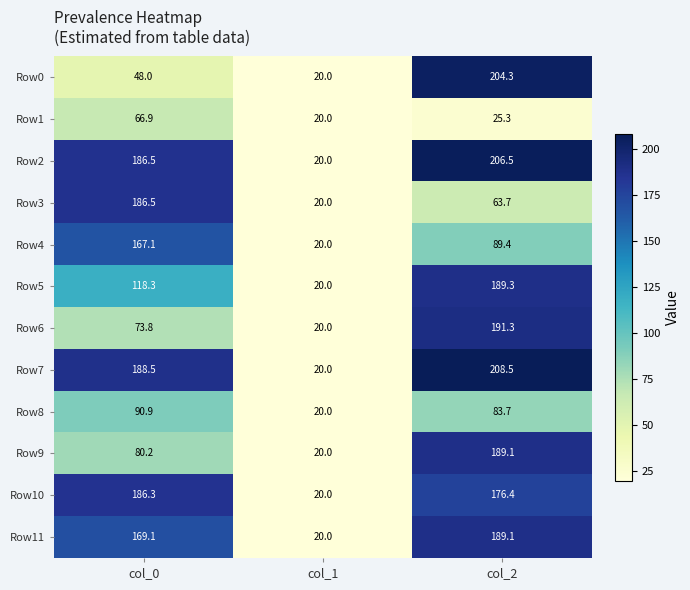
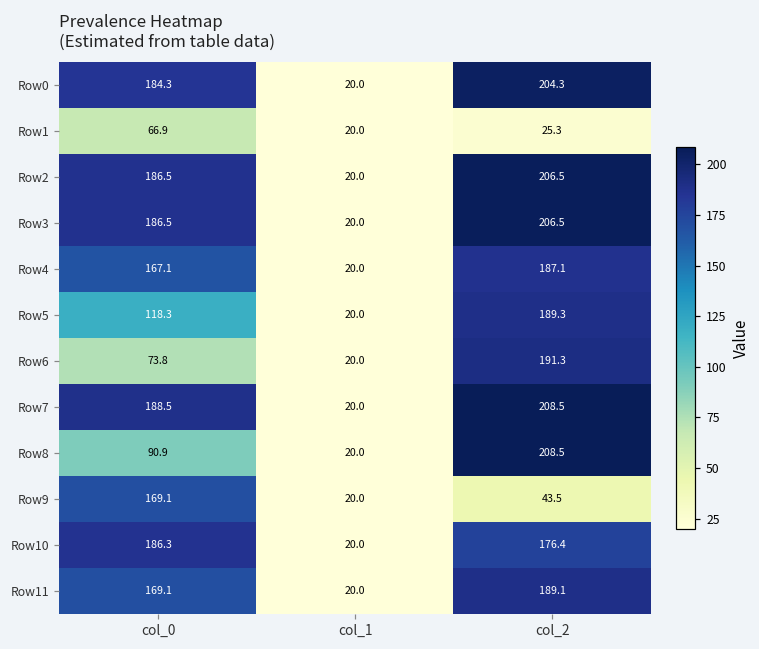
  {
    "Row0": {
-     "col_0": 48.0,
+     "col_0": 184.3,
      "col_1": 20.0,
      "col_2": 204.3
    },
    "Row1": {
      "col_0": 66.9,
      "col_1": 20.0,
      "col_2": 25.3
    },
    "Row2": {
      "col_0": 186.5,
      "col_1": 20.0,
      "col_2": 206.5
    },
    "Row3": {
      "col_0": 186.5,
      "col_1": 20.0,
-     "col_2": 63.7
+     "col_2": 206.5
    },
    "Row4": {
      "col_0": 167.1,
      "col_1": 20.0,
-     "col_2": 89.4
+     "col_2": 187.1
    },
    "Row5": {
      "col_0": 118.3,
      "col_1": 20.0,
      "col_2": 189.3
    },
    "Row6": {
      "col_0": 73.8,
      "col_1": 20.0,
      "col_2": 191.3
    },
    "Row7": {
      "col_0": 188.5,
      "col_1": 20.0,
      "col_2": 208.5
    },
    "Row8": {
      "col_0": 90.9,
      "col_1": 20.0,
-     "col_2": 83.7
+     "col_2": 208.5
    },
    "Row9": {
-     "col_0": 80.2,
+     "col_0": 169.1,
      "col_1": 20.0,
-     "col_2": 189.1
+     "col_2": 43.5
    },
    "Row10": {
      "col_0": 186.3,
      "col_1": 20.0,
      "col_2": 176.4
    },
    "Row11": {
      "col_0": 169.1,
      "col_1": 20.0,
      "col_2": 189.1
    }
  }
